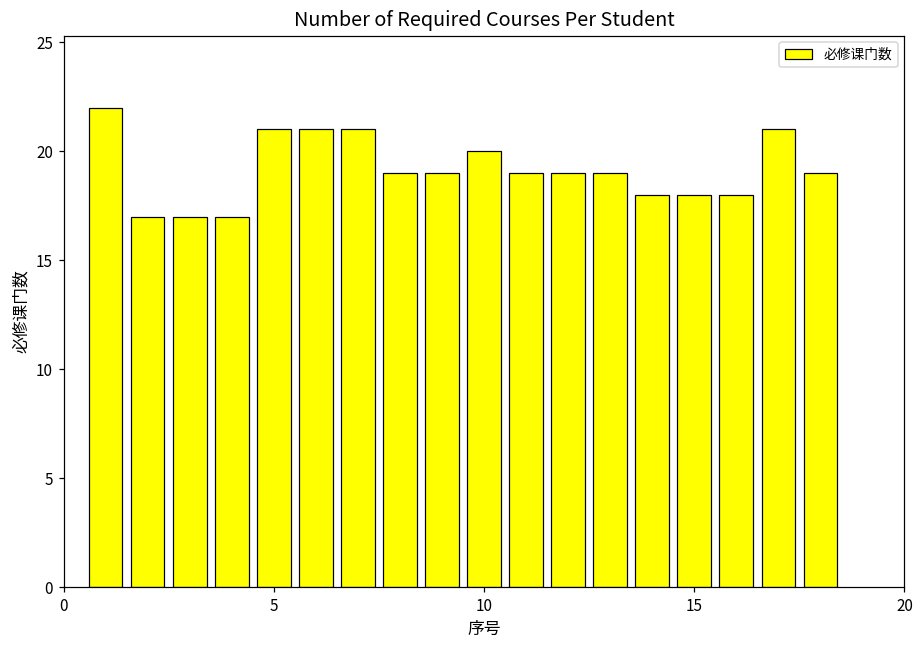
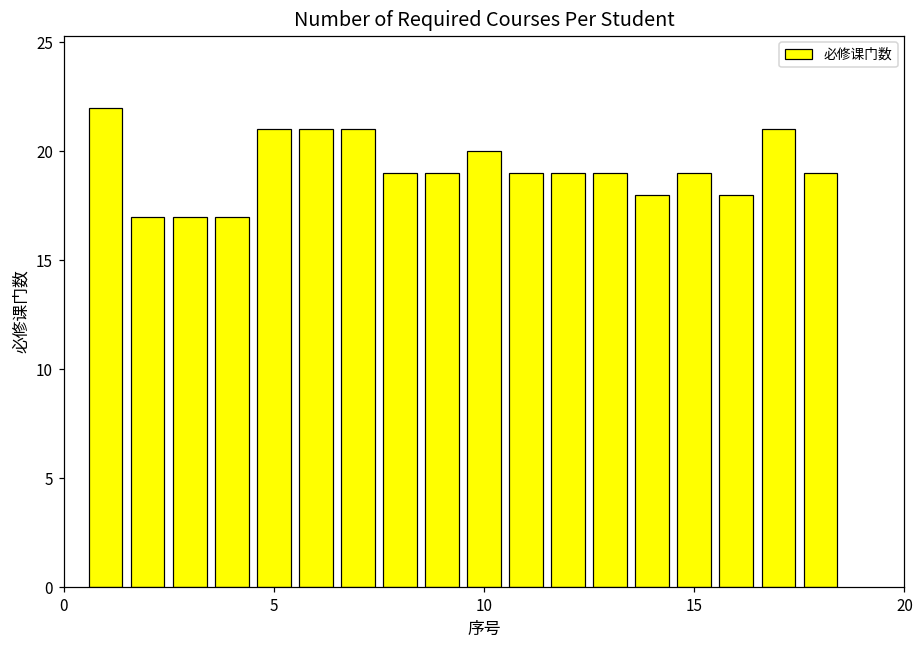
  {
    "5": 21,
    "10": 20,
-   "15": 18
+   "15": 19
  }
